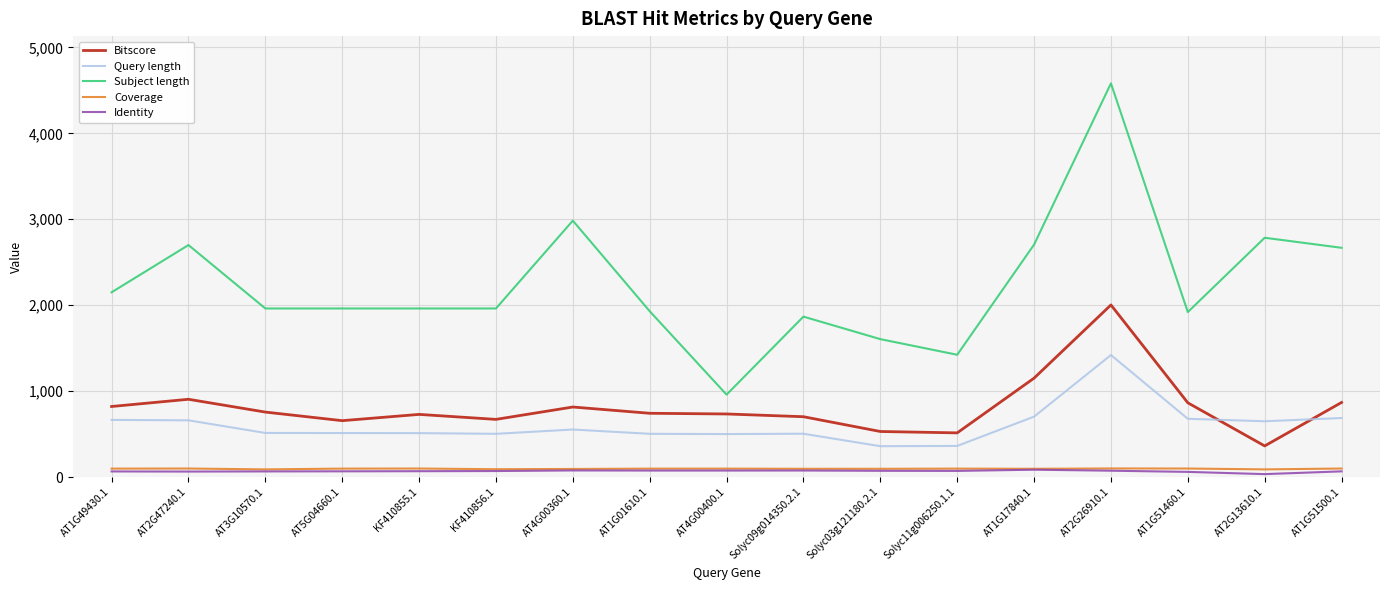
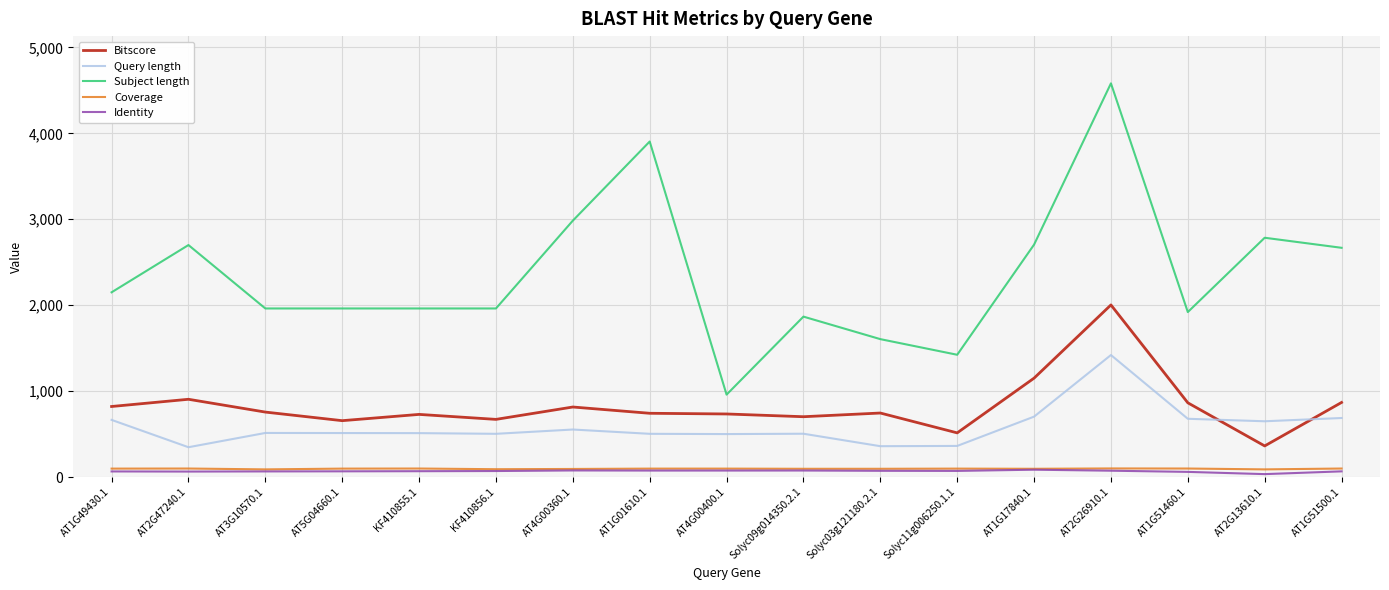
  {
    "Bitscore": {
      "AT1G49430.1": "800",
      "AT2G47240.1": "900",
      "AT3G10570.1": "800",
      "AT5G04660.1": "700",
      "KF410855.1": "700",
      "KF410856.1": "700",
      "AT4G00360.1": "800",
      "AT1G01610.1": "700",
      "AT4G00400.1": "700",
      "Solyc09g014350.2.1": "700",
-     "Solyc03g121180.2.1": "500",
+     "Solyc03g121180.2.1": "700",
      "Solyc11g006250.1.1": "500",
      "AT1G17840.1": "1,200",
      "AT2G26910.1": "2,000",
      "AT1G51460.1": "900",
      "AT2G13610.1": "400",
      "AT1G51500.1": "900"
    },
    "Query length": {
      "AT1G49430.1": "700",
-     "AT2G47240.1": "700",
+     "AT2G47240.1": "300",
      "AT3G10570.1": "500",
      "AT5G04660.1": "500",
      "KF410855.1": "500",
      "KF410856.1": "500",
      "AT4G00360.1": "600",
      "AT1G01610.1": "500",
      "AT4G00400.1": "500",
      "Solyc09g014350.2.1": "500",
      "Solyc03g121180.2.1": "400",
      "Solyc11g006250.1.1": "400",
      "AT1G17840.1": "700",
      "AT2G26910.1": "1,400",
      "AT1G51460.1": "700",
      "AT2G13610.1": "600",
      "AT1G51500.1": "700"
    },
    "Subject length": {
      "AT1G49430.1": "2,200",
      "AT2G47240.1": "2,700",
      "AT3G10570.1": "2,000",
      "AT5G04660.1": "2,000",
      "KF410855.1": "2,000",
      "KF410856.1": "2,000",
      "AT4G00360.1": "3,000",
-     "AT1G01610.1": "1,900",
+     "AT1G01610.1": "3,900",
      "AT4G00400.1": "1,000",
      "Solyc09g014350.2.1": "1,900",
      "Solyc03g121180.2.1": "1,600",
      "Solyc11g006250.1.1": "1,400",
      "AT1G17840.1": "2,700",
      "AT2G26910.1": "4,600",
      "AT1G51460.1": "1,900",
      "AT2G13610.1": "2,800",
      "AT1G51500.1": "2,700"
    },
    "Coverage": {
      "AT1G49430.1": "100",
      "AT2G47240.1": "100",
      "AT5G04660.1": "100",
      "KF410855.1": "100",
      "AT1G51460.1": "100",
      "AT2G13610.1": "100",
      "AT1G51500.1": "100"
    },
    "Identity": {
      "AT1G49430.1": "100",
      "AT2G47240.1": "100",
      "AT5G04660.1": "100",
      "KF410855.1": "100",
      "AT1G51460.1": "100",
      "AT2G13610.1": "0",
      "AT1G51500.1": "100"
    }
  }
